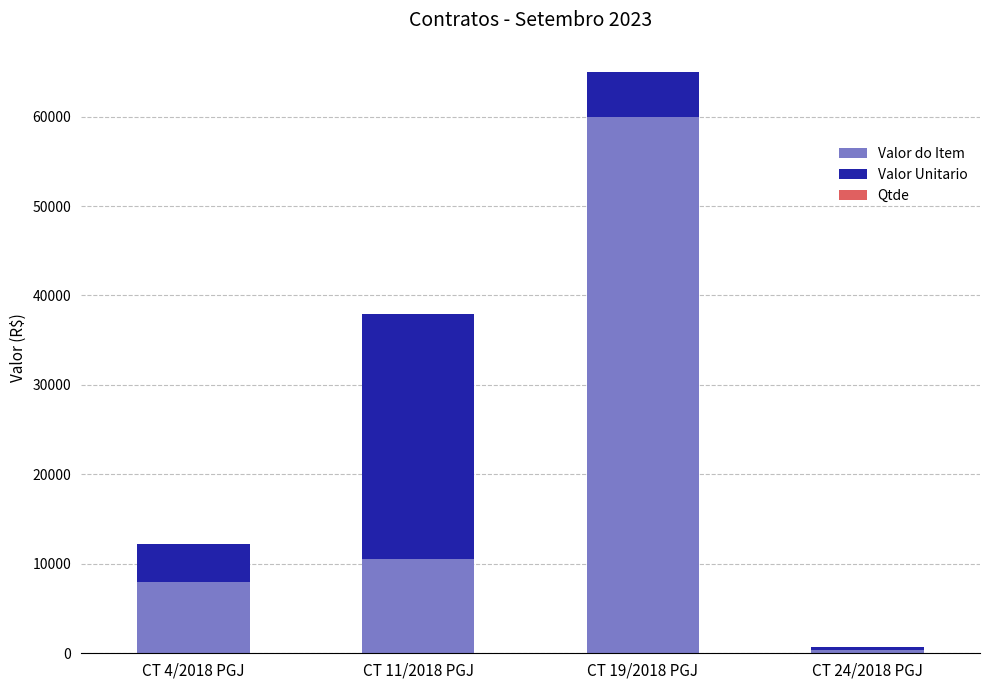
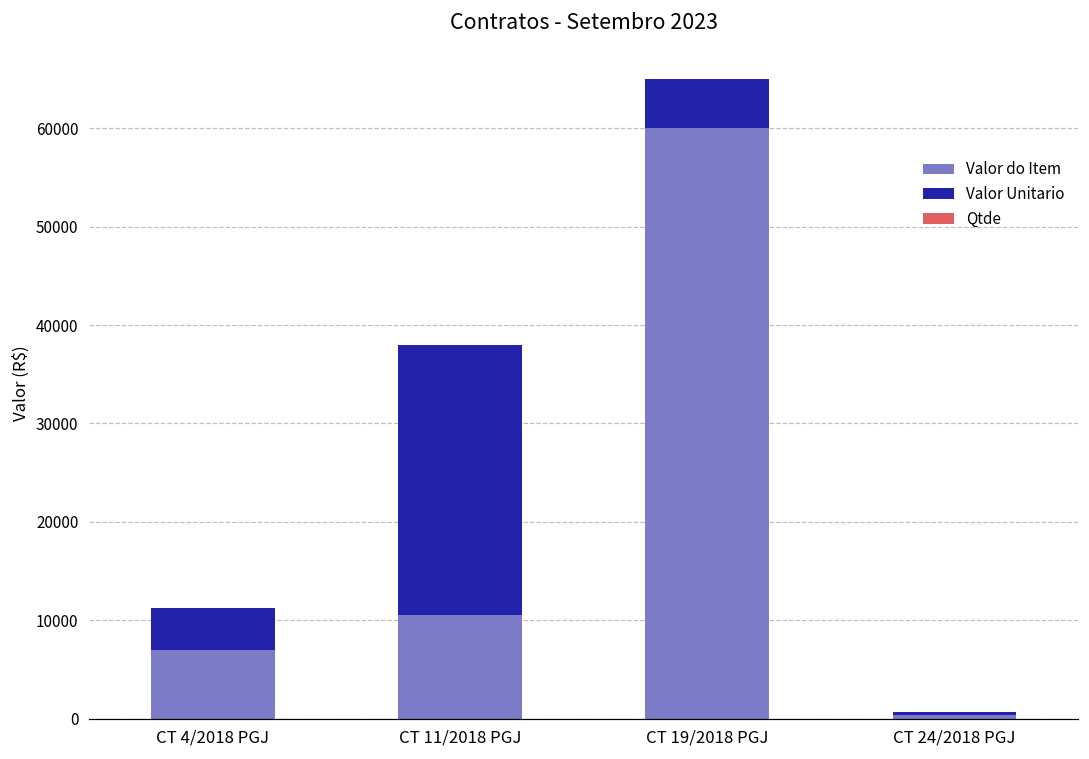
  {
    "Valor do Item": {
-     "CT 4/2018 PGJ": 8000,
+     "CT 4/2018 PGJ": 7000,
      "CT 11/2018 PGJ": 11000,
      "CT 19/2018 PGJ": 60000,
      "CT 24/2018 PGJ": 0
    },
    "Qtde": {
      "CT 4/2018 PGJ": 4000,
      "CT 11/2018 PGJ": 27000,
      "CT 19/2018 PGJ": 5000,
      "CT 24/2018 PGJ": 0
    }
  }
